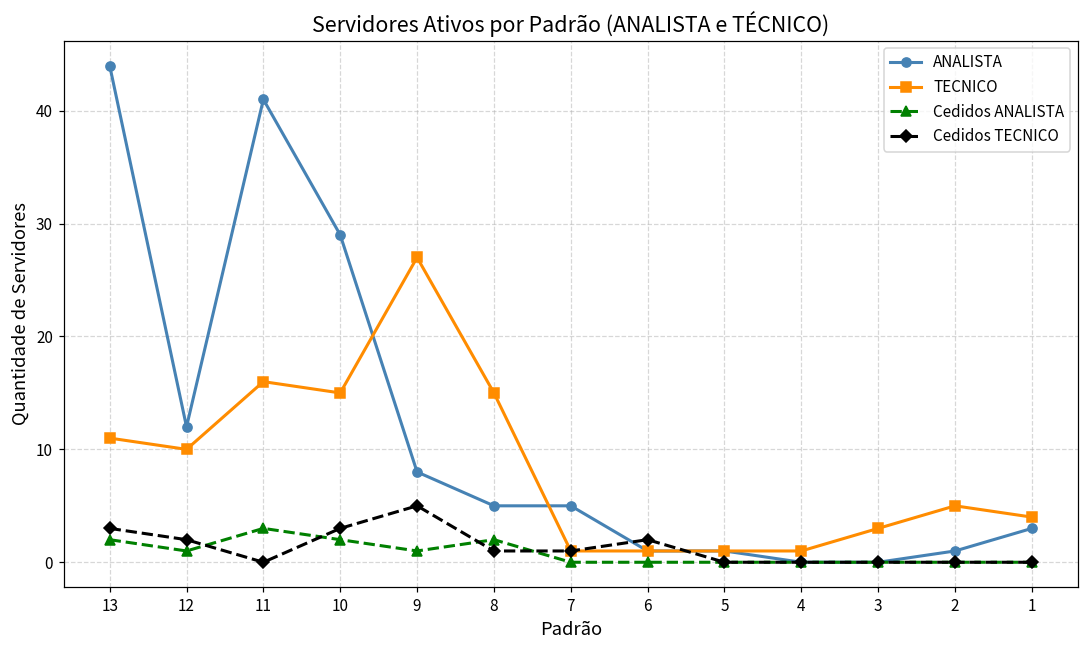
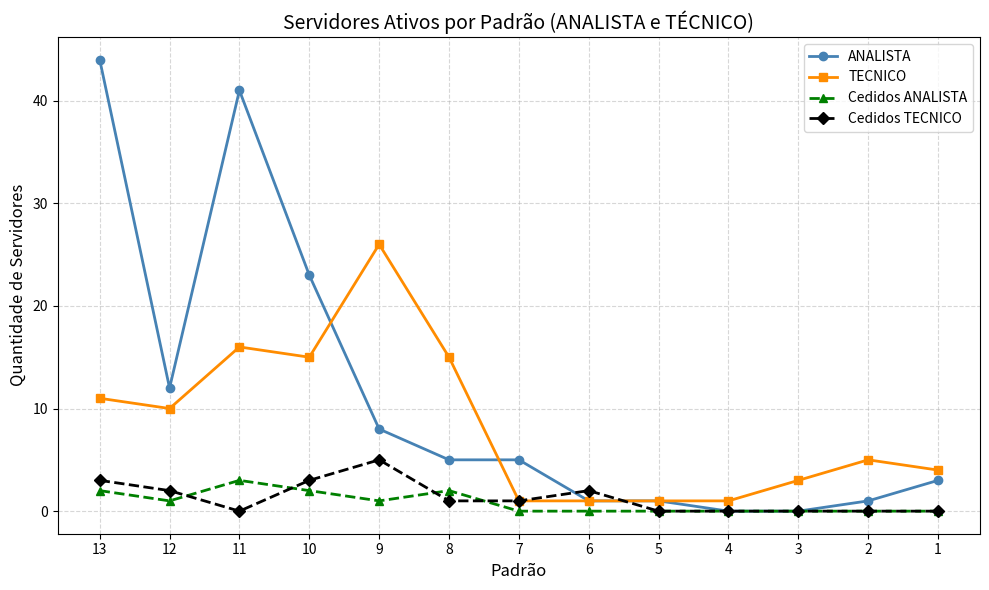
  {
    "ANALISTA": {
      "13": 44,
      "12": 12,
      "11": 41,
-     "10": 29,
+     "10": 23,
      "9": 8,
      "8": 5,
      "7": 5,
      "2": 1,
      "1": 3
    },
    "TECNICO": {
      "13": 11,
      "12": 10,
      "11": 16,
      "10": 15,
-     "9": 27,
+     "9": 26,
      "8": 15,
      "4": 1,
      "3": 3,
      "2": 5,
      "1": 4
    },
    "Cedidos ANALISTA": {
      "13": 2,
      "12": 1,
      "11": 3,
      "10": 2,
      "9": 1,
      "8": 2,
      "7": 0,
      "6": 0
    },
    "Cedidos TECNICO": {
      "13": 3,
      "12": 2,
      "11": 0,
      "10": 3,
      "9": 5,
      "8": 1,
      "6": 2
    }
  }
